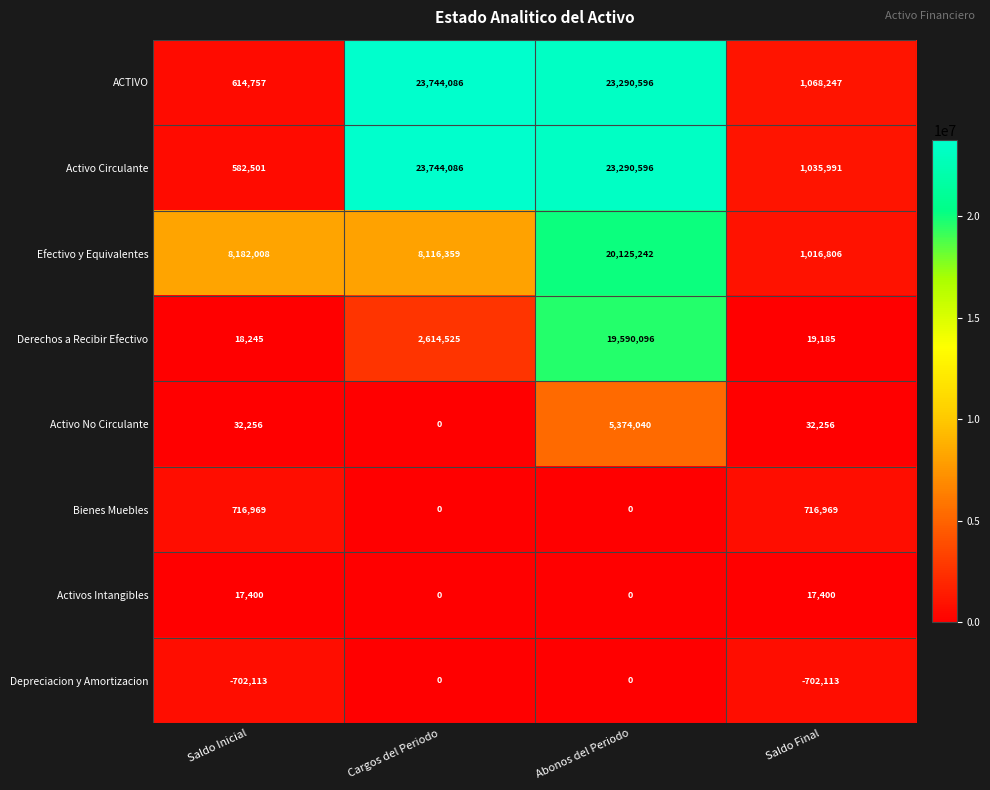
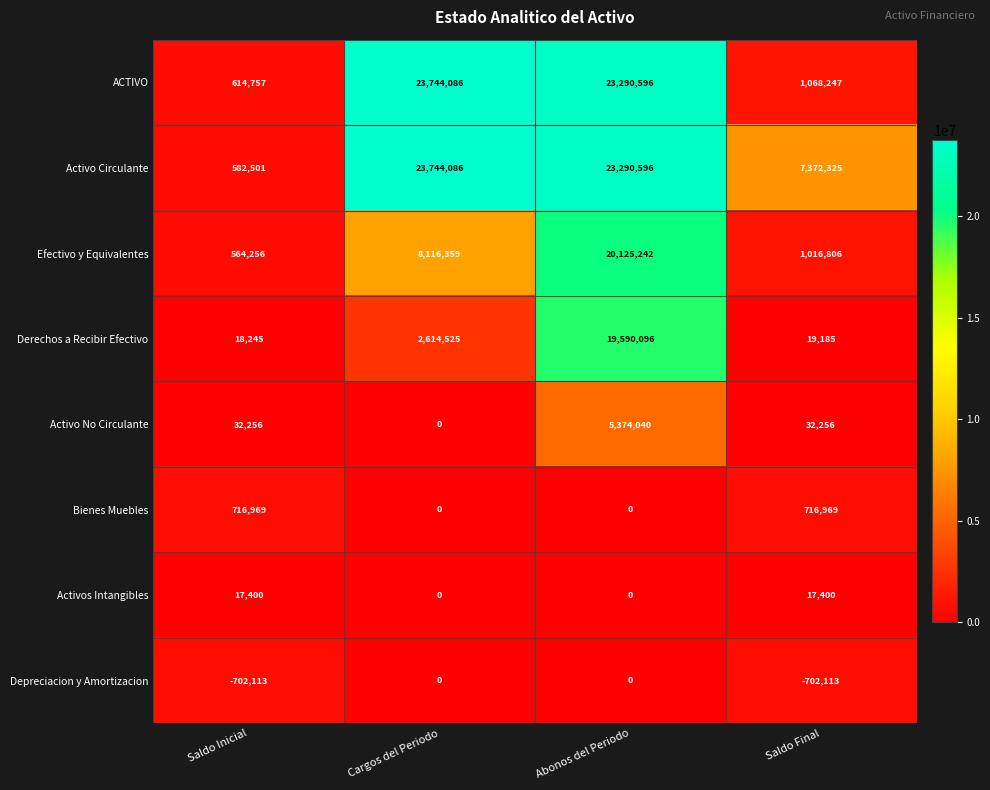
  {
    "ACTIVO": {
      "Saldo Inicial": "614,757",
      "Cargos del Periodo": "23,744,086",
      "Abonos del Periodo": "23,290,596",
      "Saldo Final": "1,068,247"
    },
    "Activo Circulante": {
      "Saldo Inicial": "582,501",
      "Cargos del Periodo": "23,744,086",
      "Abonos del Periodo": "23,290,596",
-     "Saldo Final": "1,035,991"
+     "Saldo Final": "7,372,325"
    },
    "Efectivo y Equivalentes": {
-     "Saldo Inicial": "8,182,008",
+     "Saldo Inicial": "564,256",
      "Cargos del Periodo": "8,116,359",
      "Abonos del Periodo": "20,125,242",
      "Saldo Final": "1,016,806"
    },
    "Derechos a Recibir Efectivo": {
      "Saldo Inicial": "18,245",
      "Cargos del Periodo": "2,614,525",
      "Abonos del Periodo": "19,590,096",
      "Saldo Final": "19,185"
    },
    "Activo No Circulante": {
      "Saldo Inicial": "32,256",
      "Cargos del Periodo": "0",
      "Abonos del Periodo": "5,374,040",
      "Saldo Final": "32,256"
    },
    "Bienes Muebles": {
      "Saldo Inicial": "716,969",
      "Cargos del Periodo": "0",
      "Abonos del Periodo": "0",
      "Saldo Final": "716,969"
    },
    "Activos Intangibles": {
      "Saldo Inicial": "17,400",
      "Cargos del Periodo": "0",
      "Abonos del Periodo": "0",
      "Saldo Final": "17,400"
    },
    "Depreciacion y Amortizacion": {
      "Saldo Inicial": "-702,113",
      "Cargos del Periodo": "0",
      "Abonos del Periodo": "0",
      "Saldo Final": "-702,113"
    }
  }
